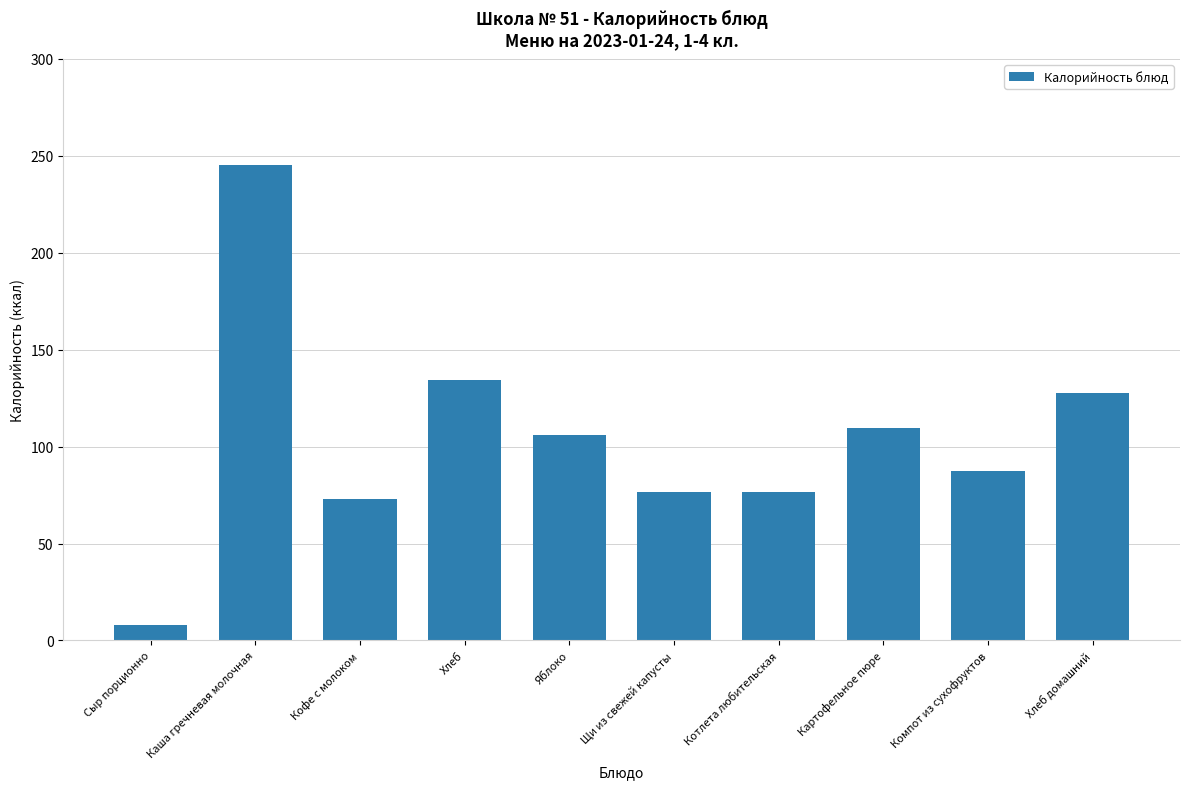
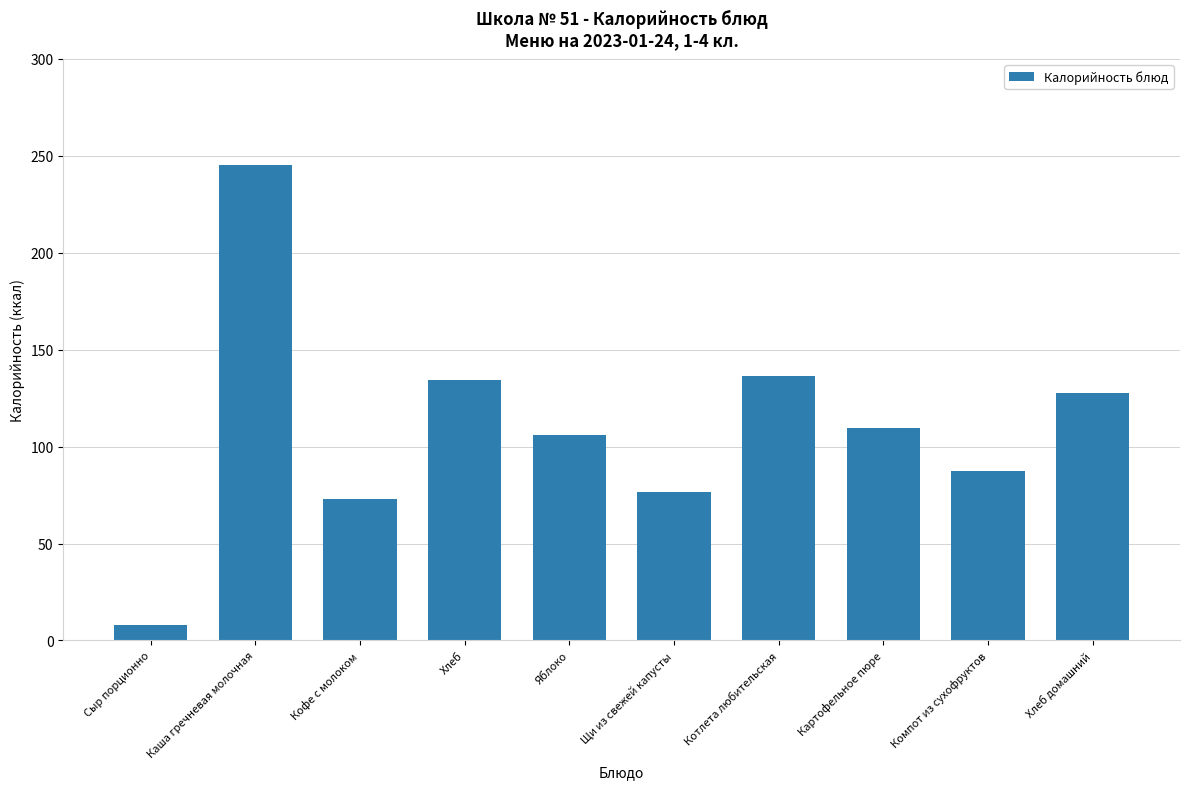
  {
    "Сыр порционно": 8,
    "Каша гречневая молочная": 245,
    "Кофе с молоком": 73,
    "Хлеб": 134,
    "Яблоко": 106,
    "Щи из свежей капусты": 77,
-   "Котлета любительская": 77,
+   "Котлета любительская": 136,
    "Картофельное пюре": 110,
    "Компот из сухофруктов": 88,
    "Хлеб домашний": 127
  }
